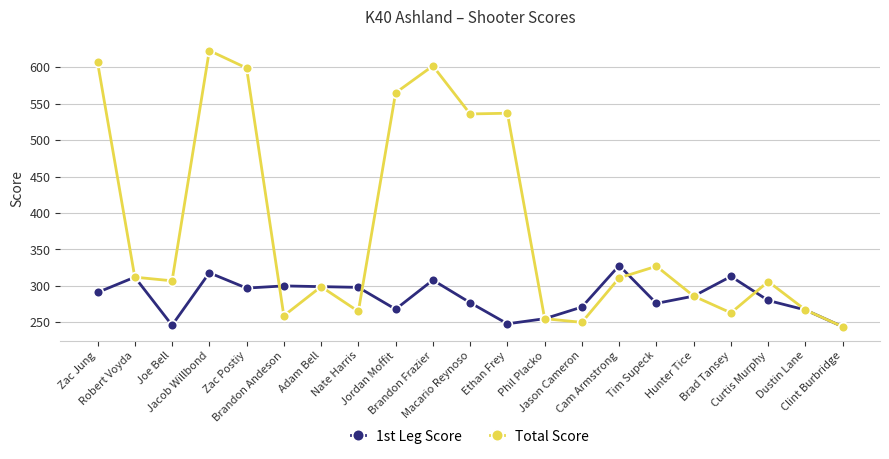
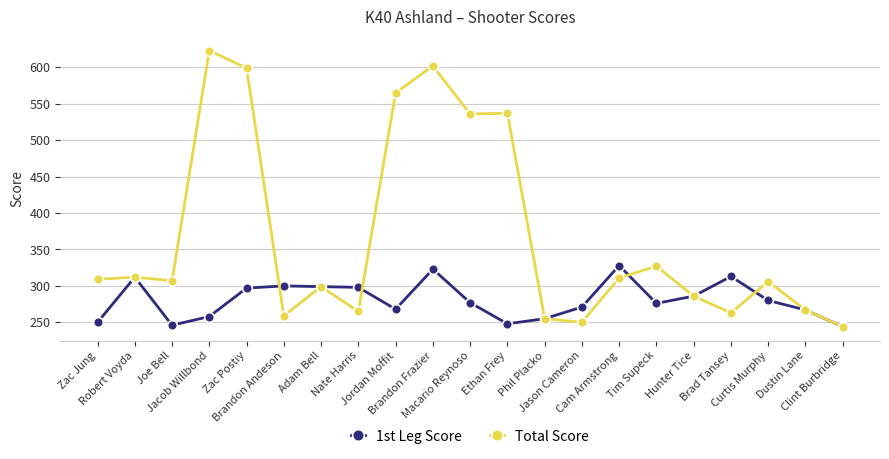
  {
    "1st Leg Score": {
-     "Zac Jung": 290,
+     "Zac Jung": 250,
      "Joe Bell": 250,
-     "Jacob Willbond": 320,
+     "Jacob Willbond": 260,
      "Zac Postiy": 300,
      "Brandon Andeson": 300,
      "Nate Harris": 300,
      "Jordan Moffit": 270,
-     "Brandon Frazier": 310,
+     "Brandon Frazier": 320,
      "Macario Reynoso": 280,
      "Ethan Frey": 250,
      "Jason Cameron": 270,
      "Cam Armstrong": 330,
      "Tim Supeck": 280,
      "Brad Tansey": 310,
      "Curtis Murphy": 280
    },
    "Total Score": {
-     "Zac Jung": 610,
+     "Zac Jung": 310,
      "Joe Bell": 310,
      "Jacob Willbond": 620,
      "Zac Postiy": 600,
      "Brandon Andeson": 260,
      "Nate Harris": 270,
      "Jordan Moffit": 570,
      "Brandon Frazier": 600,
      "Macario Reynoso": 540,
      "Ethan Frey": 540,
      "Jason Cameron": 250,
      "Cam Armstrong": 310,
      "Tim Supeck": 330,
      "Brad Tansey": 260,
      "Curtis Murphy": 310
    }
  }
